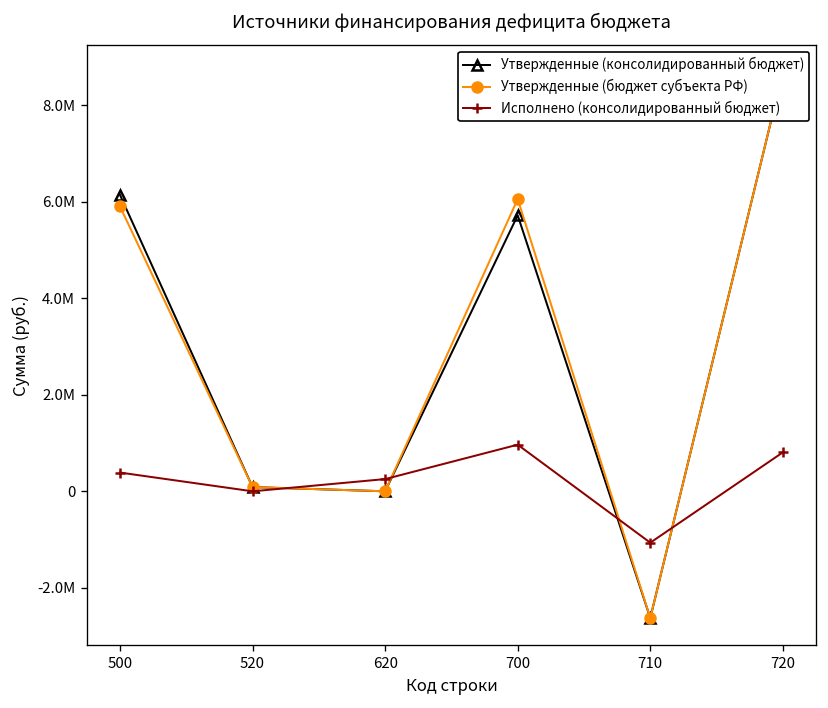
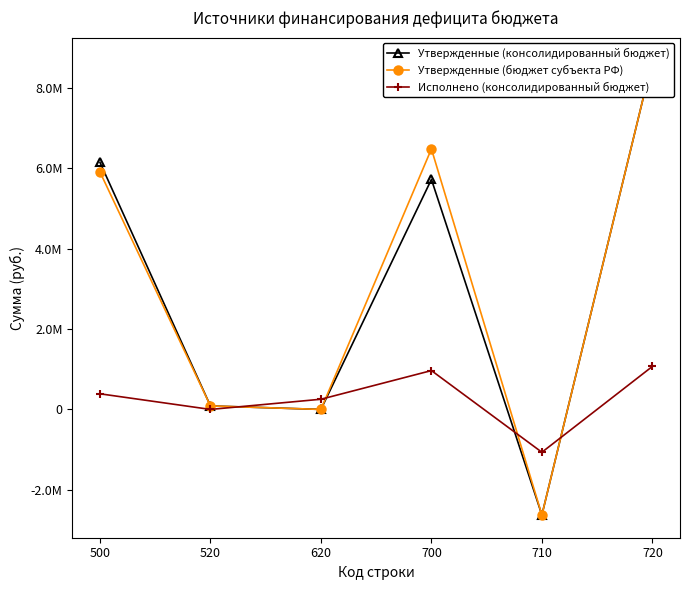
  {
    "Утвержденные (консолидированный бюджет)": {
      "500": 6100000,
      "700": 5700000
    },
    "Утвержденные (бюджет субъекта РФ)": {
      "500": 5900000,
-     "700": 6100000
+     "700": 6500000
    },
    "Исполнено (консолидированный бюджет)": {
      "500": 400000,
      "520": 0,
      "620": 300000,
      "700": 1000000,
      "710": -1100000,
-     "720": 800000
+     "720": 1100000
    }
  }
